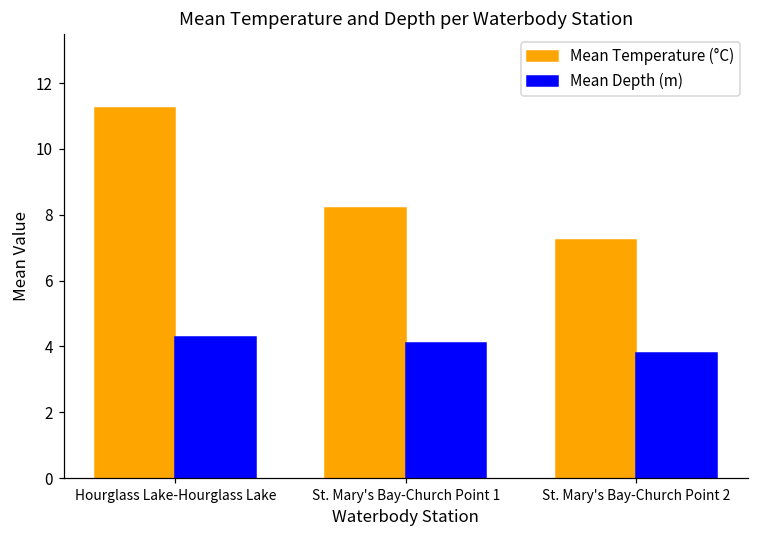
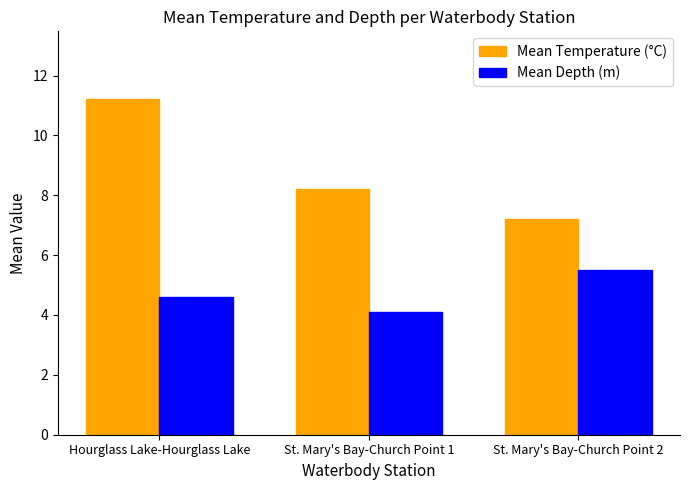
  {
    "Mean Temperature (°C)": {
      "Hourglass Lake-Hourglass Lake": 11.2,
      "St. Mary's Bay-Church Point 1": 8.2,
      "St. Mary's Bay-Church Point 2": 7.2
    },
    "Mean Depth (m)": {
-     "Hourglass Lake-Hourglass Lake": 4.3,
+     "Hourglass Lake-Hourglass Lake": 4.6,
      "St. Mary's Bay-Church Point 1": 4.1,
-     "St. Mary's Bay-Church Point 2": 3.8
+     "St. Mary's Bay-Church Point 2": 5.5
    }
  }
